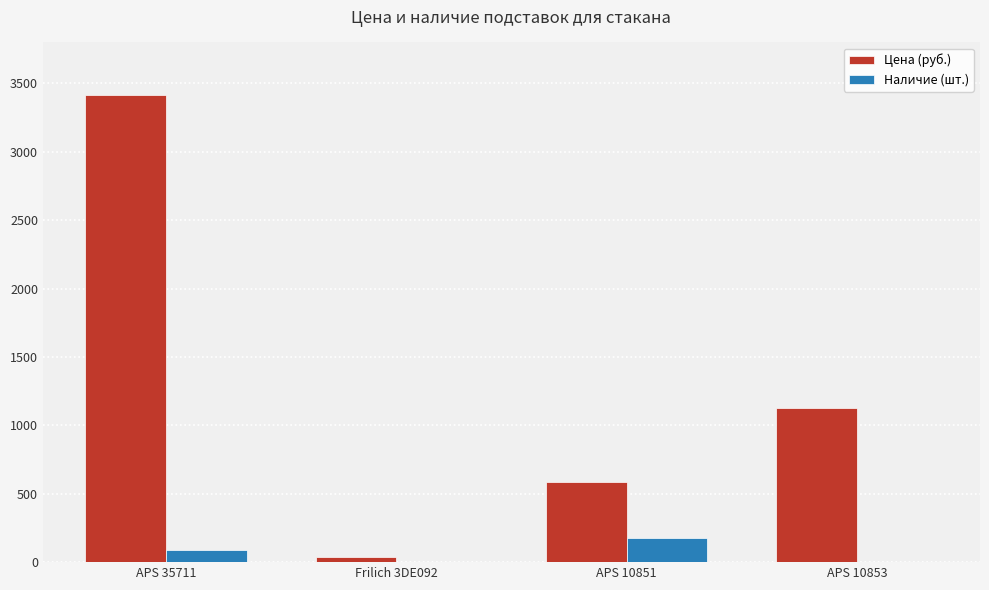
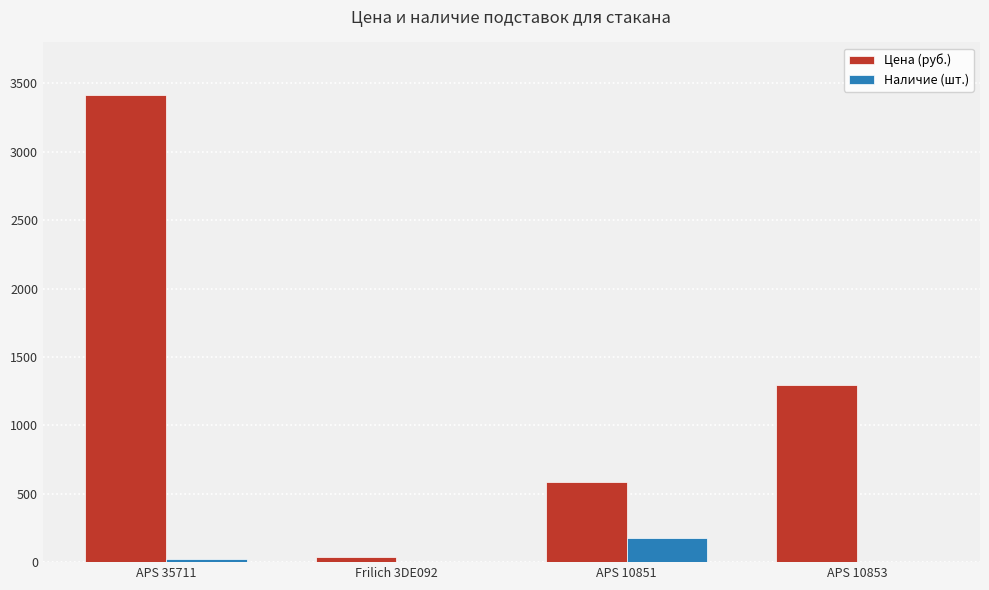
  {
    "Цена (руб.)": {
      "APS 35711": 3410,
      "Frilich 3DE092": 40,
      "APS 10851": 590,
-     "APS 10853": 1130
+     "APS 10853": 1300
    },
    "Наличие (шт.)": {
-     "APS 35711": 90,
+     "APS 35711": 20,
      "Frilich 3DE092": 0,
      "APS 10851": 180,
      "APS 10853": 0
    }
  }
